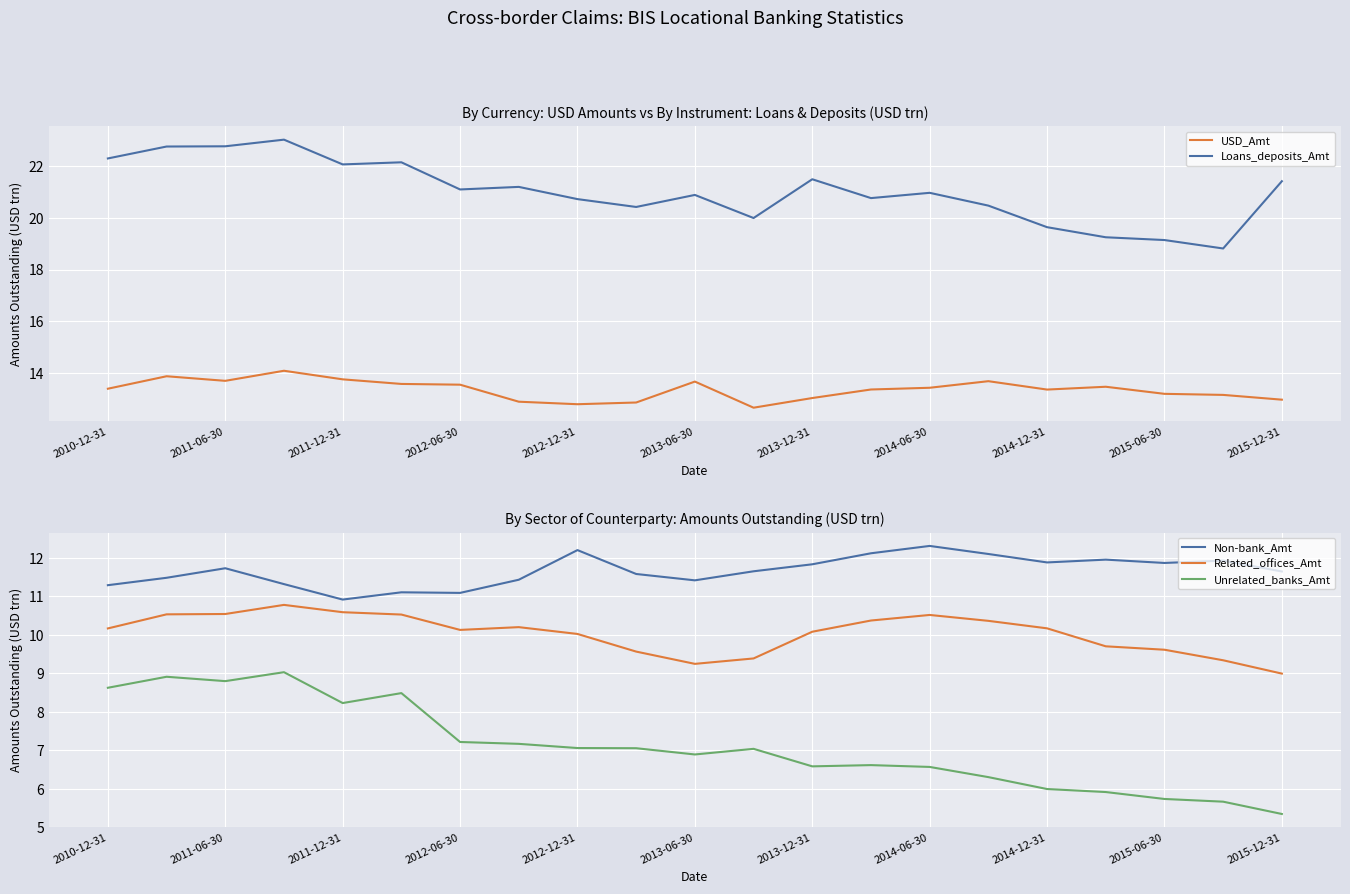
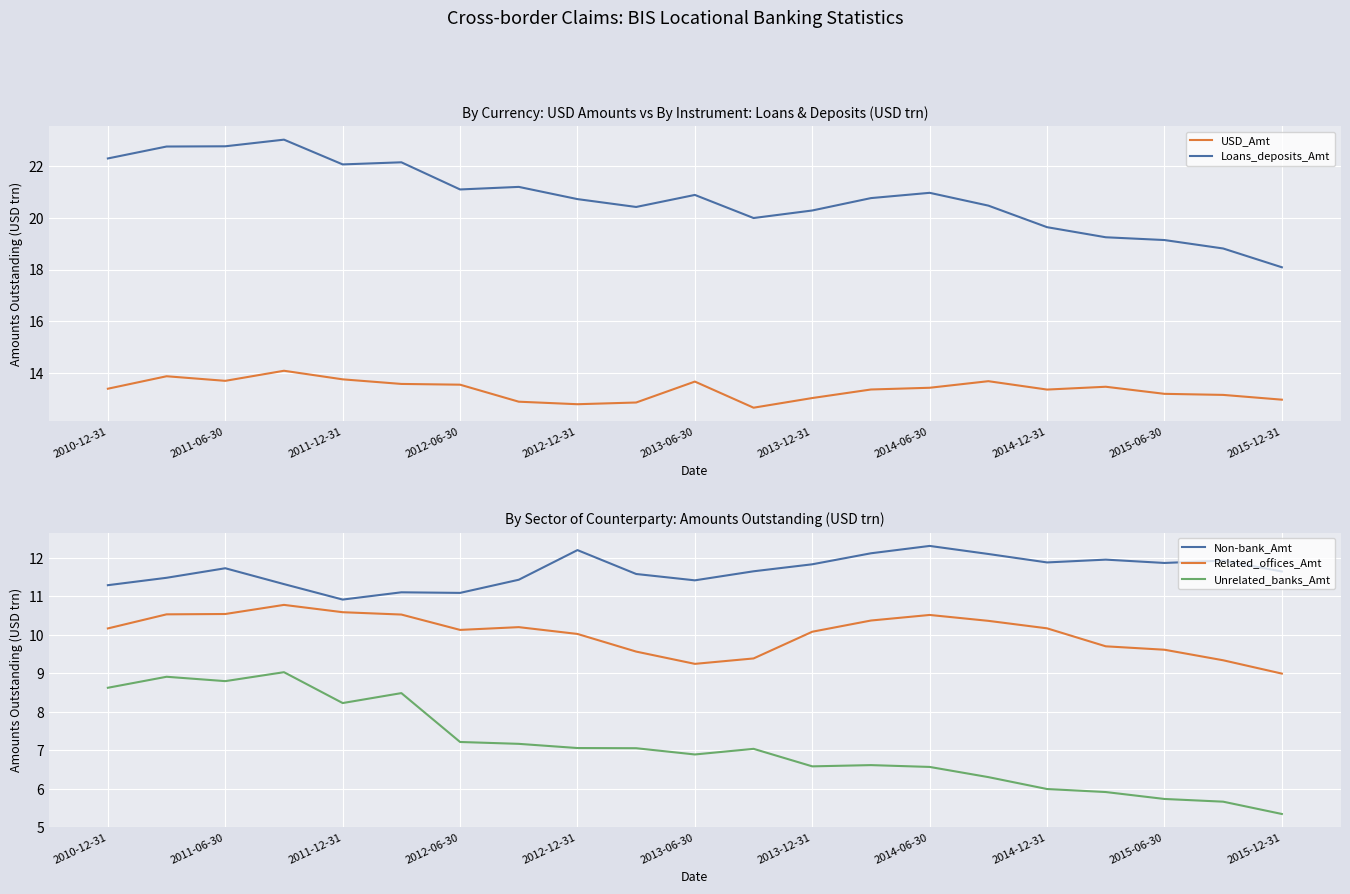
  {
    "By Currency: USD Amounts vs By Instrument: Loans & Deposits (USD trn)": {
      "USD_Amt": {
        "2010-12-31": 13.4,
        "2011-06-30": 13.7,
        "2011-12-31": 13.8,
        "2012-06-30": 13.6,
        "2012-12-31": 12.8,
        "2013-06-30": 13.7,
        "2013-12-31": 13.0,
        "2014-06-30": 13.4,
        "2014-12-31": 13.4,
        "2015-06-30": 13.2,
        "2015-12-31": 13.0
      },
      "Loans_deposits_Amt": {
        "2010-12-31": 22.3,
        "2011-06-30": 22.8,
        "2011-12-31": 22.1,
        "2012-06-30": 21.1,
        "2012-12-31": 20.7,
        "2013-06-30": 20.9,
-       "2013-12-31": 21.5,
+       "2013-12-31": 20.3,
        "2014-06-30": 21.0,
        "2014-12-31": 19.6,
        "2015-06-30": 19.1,
-       "2015-12-31": 21.4
+       "2015-12-31": 18.1
      }
    },
    "By Sector of Counterparty: Amounts Outstanding (USD trn)": {
      "Non-bank_Amt": {
        "2010-12-31": 11.3,
        "2011-06-30": 11.7,
        "2011-12-31": 10.9,
        "2012-06-30": 11.1,
        "2012-12-31": 12.2,
        "2013-06-30": 11.4,
        "2013-12-31": 11.8,
        "2014-06-30": 12.3,
        "2014-12-31": 11.9,
        "2015-06-30": 11.9
      },
      "Related_offices_Amt": {
        "2010-12-31": 10.2,
        "2011-06-30": 10.5,
        "2011-12-31": 10.6,
        "2012-06-30": 10.1,
        "2012-12-31": 10.0,
        "2013-06-30": 9.2,
        "2013-12-31": 10.1,
        "2014-06-30": 10.5,
        "2014-12-31": 10.2,
        "2015-06-30": 9.6,
        "2015-12-31": 9.0
      },
      "Unrelated_banks_Amt": {
        "2010-12-31": 8.6,
        "2011-06-30": 8.8,
        "2011-12-31": 8.2,
        "2012-06-30": 7.2,
        "2012-12-31": 7.1,
        "2013-06-30": 6.9,
        "2013-12-31": 6.6,
        "2014-06-30": 6.6,
        "2014-12-31": 6.0,
        "2015-06-30": 5.7,
        "2015-12-31": 5.3
      }
    }
  }
